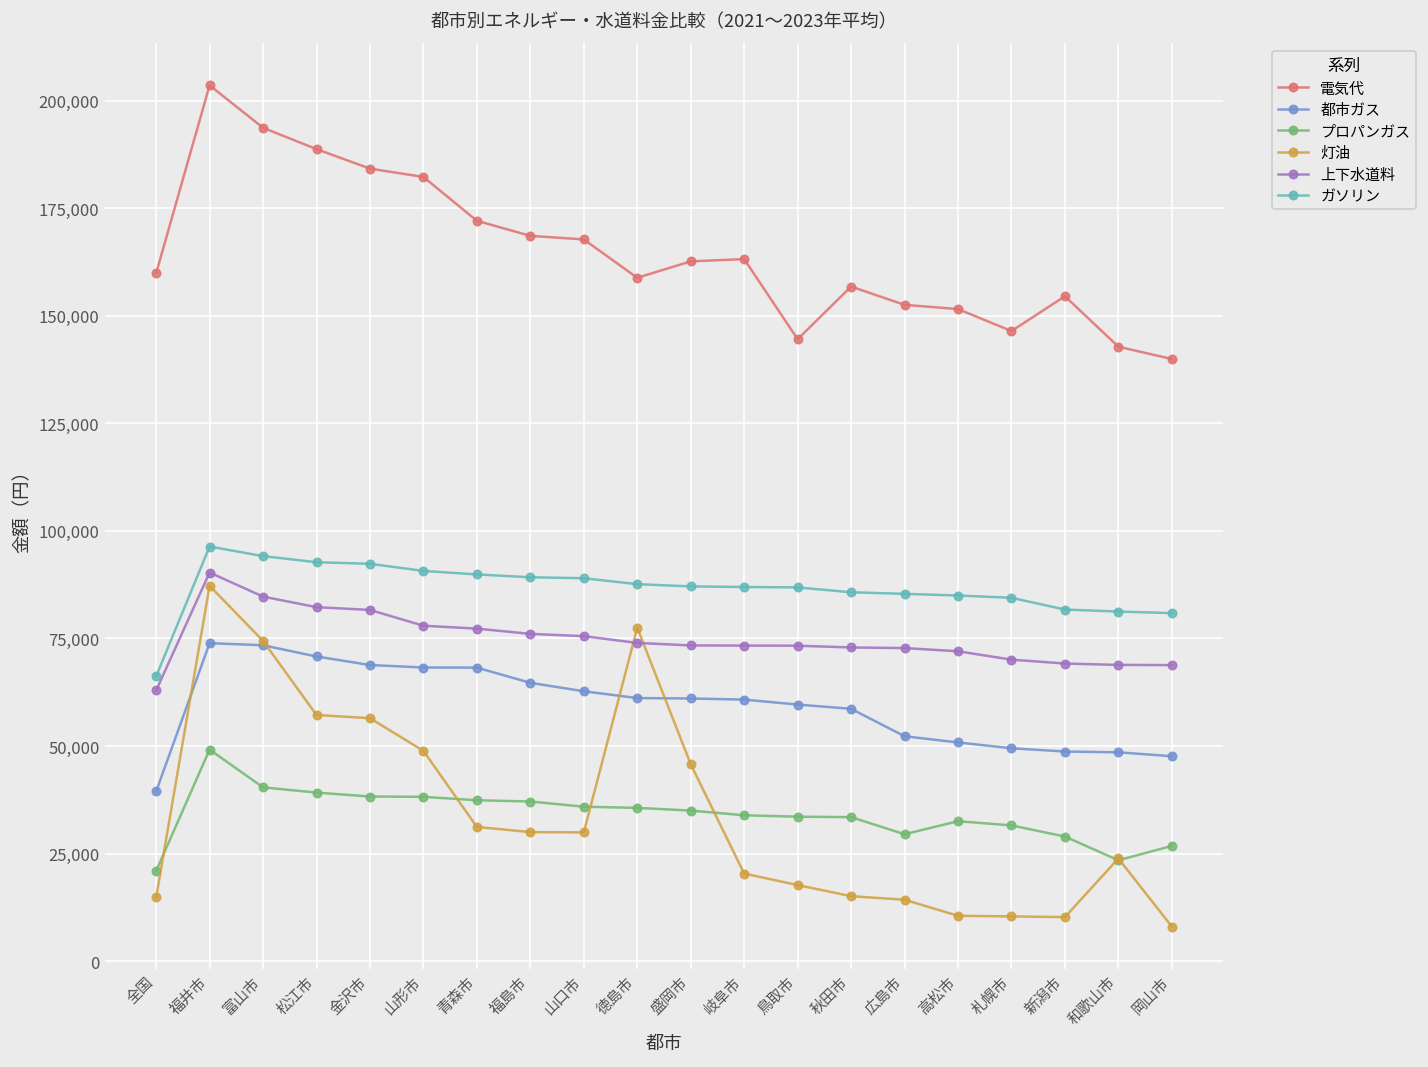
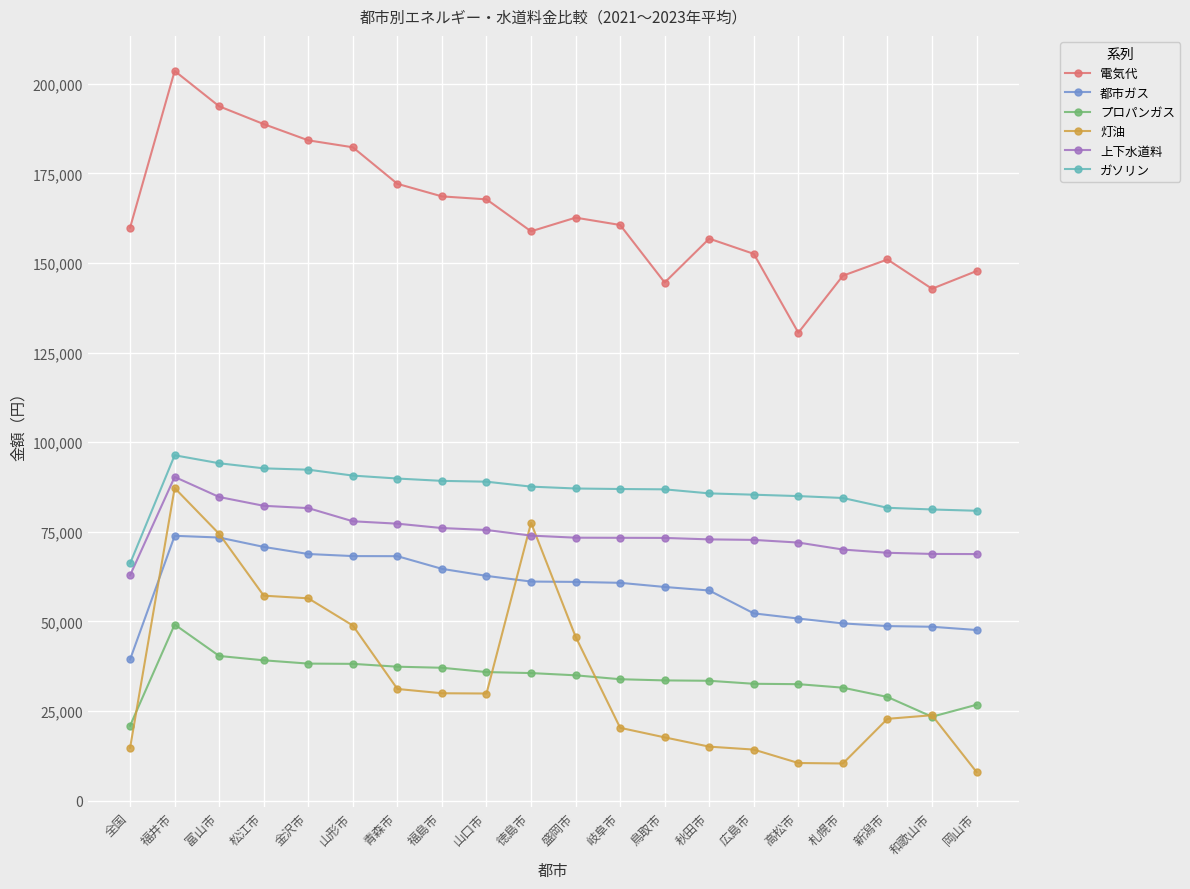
  {
    "電気代": {
      "全国": "160,000",
      "福井市": "204,000",
      "富山市": "194,000",
      "松江市": "189,000",
      "金沢市": "184,000",
      "山形市": "182,000",
      "青森市": "172,000",
      "福島市": "169,000",
      "山口市": "168,000",
      "徳島市": "159,000",
      "盛岡市": "163,000",
-     "岐阜市": "163,000",
+     "岐阜市": "161,000",
      "鳥取市": "145,000",
      "秋田市": "157,000",
      "広島市": "153,000",
-     "高松市": "152,000",
+     "高松市": "131,000",
      "札幌市": "146,000",
-     "新潟市": "155,000",
+     "新潟市": "151,000",
      "和歌山市": "143,000",
-     "岡山市": "140,000"
+     "岡山市": "148,000"
    },
    "プロパンガス": {
      "全国": "21,000",
      "福井市": "49,000",
      "富山市": "40,000",
      "松江市": "39,000",
      "金沢市": "38,000",
      "山形市": "38,000",
      "青森市": "37,000",
      "福島市": "37,000",
      "山口市": "36,000",
      "徳島市": "36,000",
      "盛岡市": "35,000",
      "岐阜市": "34,000",
      "鳥取市": "34,000",
      "秋田市": "33,000",
-     "広島市": "29,000",
+     "広島市": "33,000",
      "高松市": "33,000",
      "札幌市": "32,000",
      "新潟市": "29,000",
      "岡山市": "27,000"
    },
    "灯油": {
      "全国": "15,000",
      "福井市": "87,000",
      "富山市": "74,000",
      "松江市": "57,000",
      "金沢市": "56,000",
      "山形市": "49,000",
      "青森市": "31,000",
      "福島市": "30,000",
      "山口市": "30,000",
      "徳島市": "78,000",
      "盛岡市": "46,000",
      "岐阜市": "20,000",
      "鳥取市": "18,000",
      "秋田市": "15,000",
      "広島市": "14,000",
      "高松市": "11,000",
      "札幌市": "10,000",
-     "新潟市": "10,000",
+     "新潟市": "23,000",
      "岡山市": "8,000"
    }
  }
